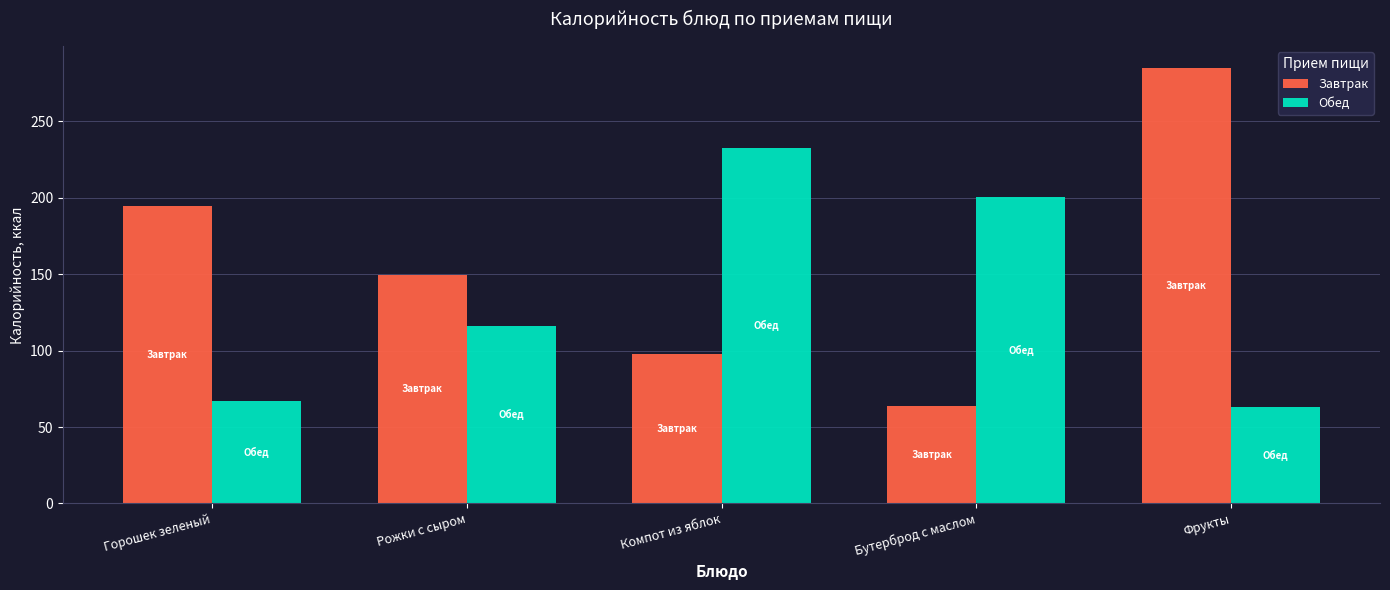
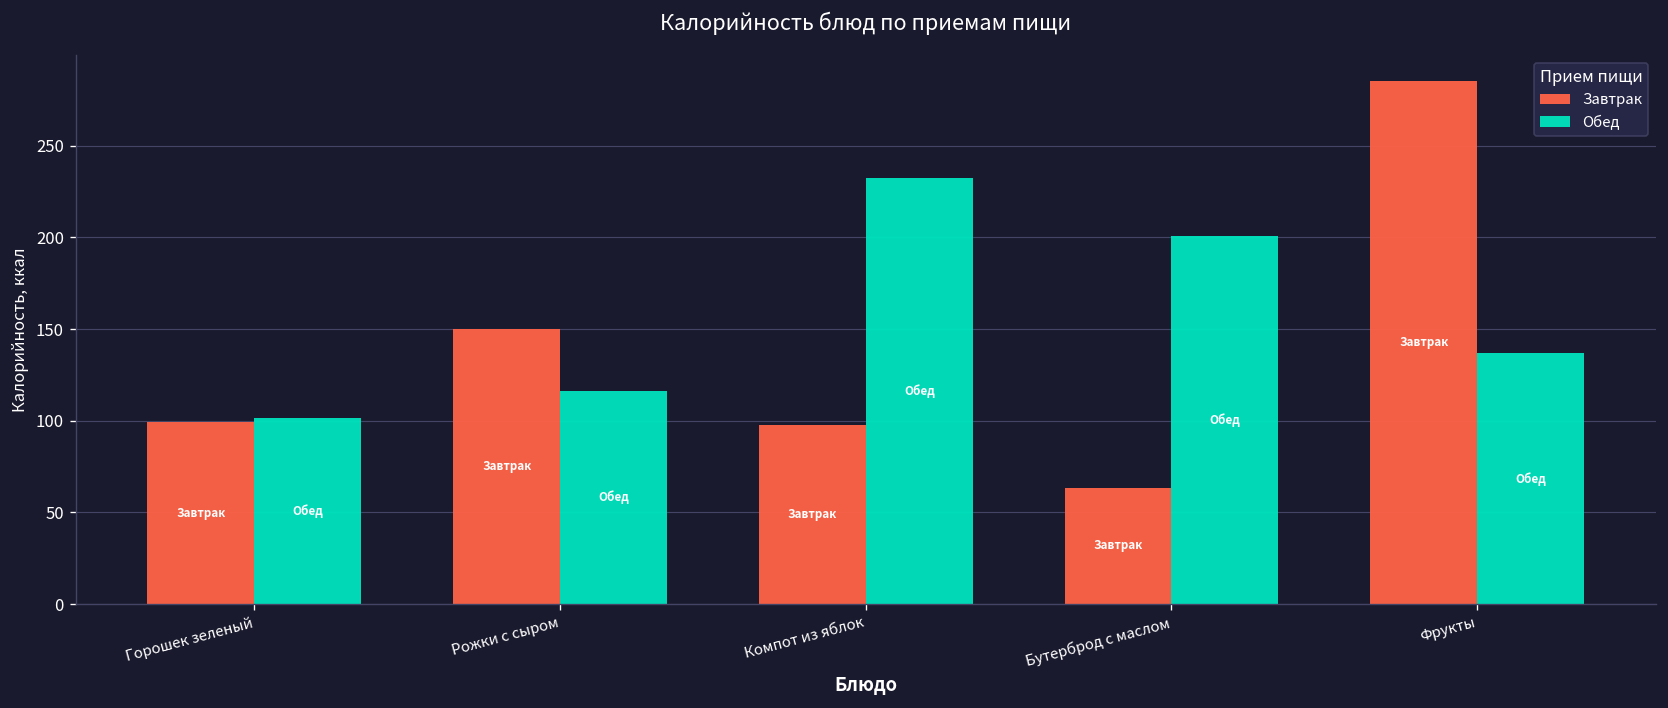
  {
    "Завтрак": {
-     "Горошек зеленый": 195,
+     "Горошек зеленый": 99,
      "Рожки с сыром": 150,
      "Компот из яблок": 98,
      "Бутерброд с маслом": 64,
      "Фрукты": 285
    },
    "Обед": {
-     "Горошек зеленый": 67,
+     "Горошек зеленый": 101,
      "Рожки с сыром": 116,
      "Компот из яблок": 233,
      "Бутерброд с маслом": 200,
-     "Фрукты": 63
+     "Фрукты": 137
    }
  }
